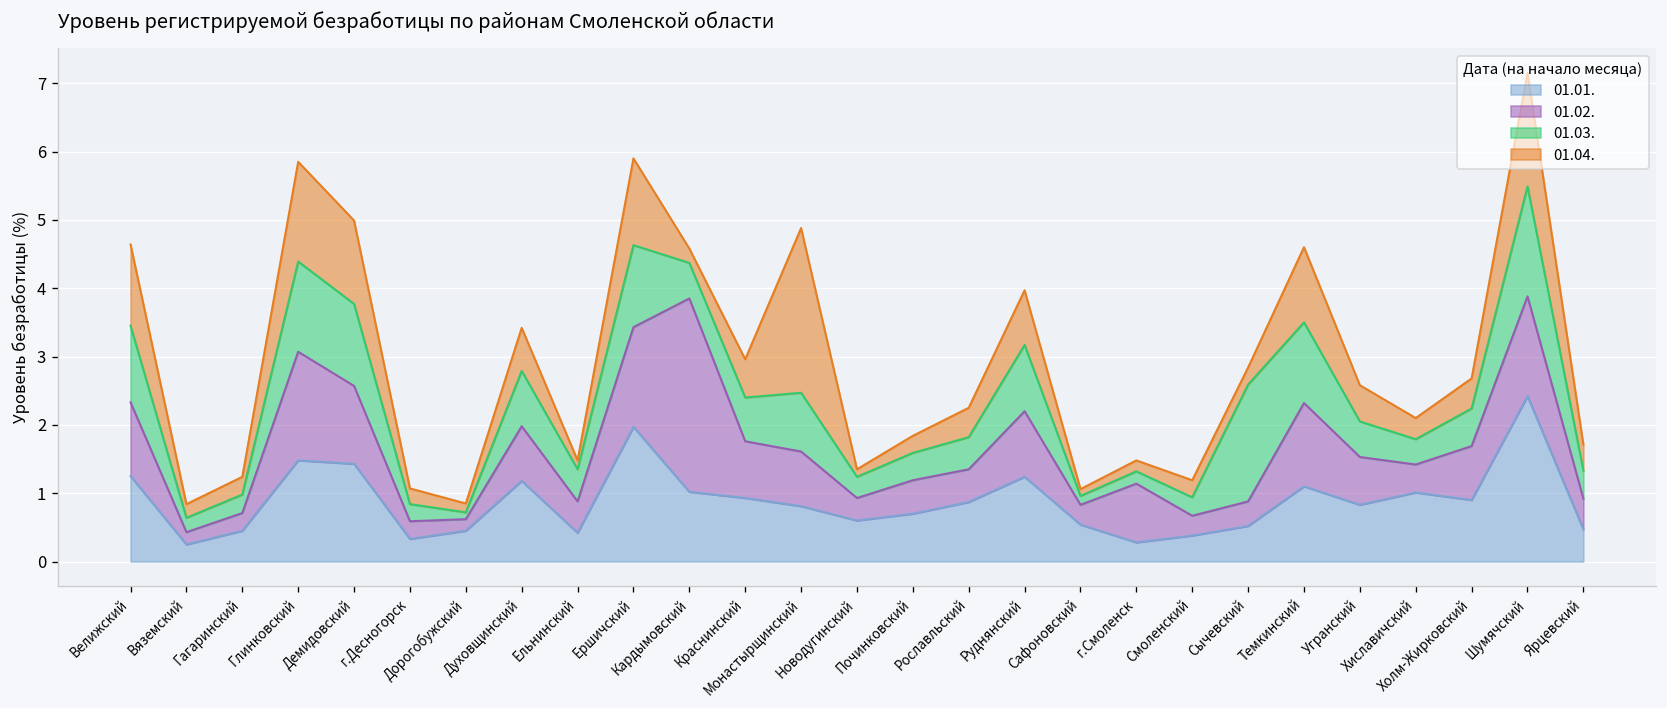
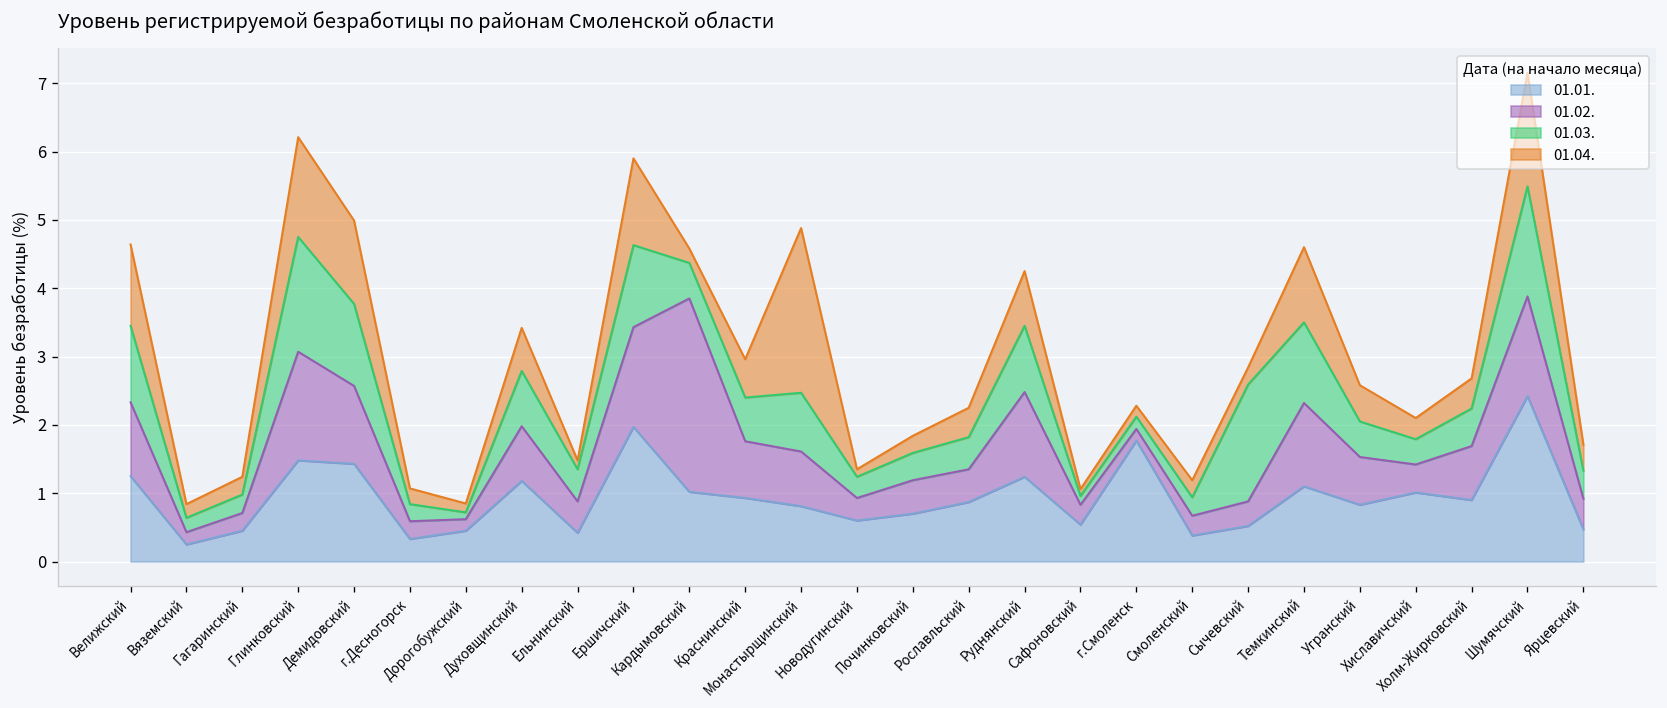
  {
    "01.01.": {
      "Велижский": 1.3,
      "Вяземский": 0.3,
      "Гагаринский": 0.5,
      "Глинковский": 1.5,
      "Демидовский": 1.4,
      "г.Десногорск": 0.3,
      "Дорогобужский": 0.5,
      "Духовщинский": 1.2,
      "Ельнинский": 0.4,
      "Ершичский": 2.0,
      "Кардымовский": 1.0,
      "Краснинский": 0.9,
      "Монастырщинский": 0.8,
      "Новодугинский": 0.6,
      "Починковский": 0.7,
      "Рославльский": 0.9,
      "Руднянский": 1.2,
      "Сафоновский": 0.5,
-     "г.Смоленск": 0.3,
+     "г.Смоленск": 1.8,
      "Смоленский": 0.4,
      "Сычевский": 0.5,
      "Темкинский": 1.1,
      "Угранский": 0.8,
      "Хиславичский": 1.0,
      "Холм-Жирковский": 0.9,
      "Шумячский": 2.4,
      "Ярцевский": 0.5
    },
    "01.02.": {
      "Велижский": 1.1,
      "Вяземский": 0.2,
      "Гагаринский": 0.3,
      "Глинковский": 1.6,
      "Демидовский": 1.1,
      "г.Десногорск": 0.3,
      "Дорогобужский": 0.2,
      "Духовщинский": 0.8,
      "Ельнинский": 0.5,
      "Ершичский": 1.5,
      "Кардымовский": 2.8,
      "Краснинский": 0.8,
      "Монастырщинский": 0.8,
      "Новодугинский": 0.3,
      "Починковский": 0.5,
      "Рославльский": 0.5,
-     "Руднянский": 1.0,
+     "Руднянский": 1.2,
      "Сафоновский": 0.3,
-     "г.Смоленск": 0.9,
+     "г.Смоленск": 0.2,
      "Смоленский": 0.3,
      "Сычевский": 0.4,
      "Темкинский": 1.2,
      "Угранский": 0.7,
      "Хиславичский": 0.4,
      "Холм-Жирковский": 0.8,
      "Шумячский": 1.5,
      "Ярцевский": 0.4
    },
    "01.03.": {
      "Велижский": 1.1,
      "Вяземский": 0.2,
      "Гагаринский": 0.3,
-     "Глинковский": 1.3,
+     "Глинковский": 1.7,
      "Демидовский": 1.2,
      "г.Десногорск": 0.3,
      "Дорогобужский": 0.1,
      "Духовщинский": 0.8,
      "Ельнинский": 0.5,
      "Ершичский": 1.2,
      "Кардымовский": 0.5,
      "Краснинский": 0.6,
      "Монастырщинский": 0.9,
      "Новодугинский": 0.3,
      "Починковский": 0.4,
      "Рославльский": 0.5,
      "Руднянский": 1.0,
      "Сафоновский": 0.1,
      "г.Смоленск": 0.2,
      "Смоленский": 0.3,
      "Сычевский": 1.7,
      "Темкинский": 1.2,
      "Угранский": 0.5,
      "Хиславичский": 0.4,
      "Холм-Жирковский": 0.6,
      "Шумячский": 1.6,
      "Ярцевский": 0.4
    },
    "01.04.": {
      "Велижский": 1.2,
      "Вяземский": 0.2,
      "Гагаринский": 0.3,
      "Глинковский": 1.5,
      "Демидовский": 1.2,
      "г.Десногорск": 0.2,
      "Дорогобужский": 0.1,
      "Духовщинский": 0.6,
      "Ельнинский": 0.1,
      "Ершичский": 1.3,
      "Кардымовский": 0.2,
      "Краснинский": 0.6,
      "Монастырщинский": 2.4,
      "Новодугинский": 0.1,
      "Починковский": 0.3,
      "Рославльский": 0.4,
      "Руднянский": 0.8,
      "Сафоновский": 0.1,
      "г.Смоленск": 0.2,
      "Смоленский": 0.3,
      "Сычевский": 0.3,
      "Темкинский": 1.1,
      "Угранский": 0.5,
      "Хиславичский": 0.3,
      "Холм-Жирковский": 0.4,
      "Ярцевский": 0.4
    }
  }
